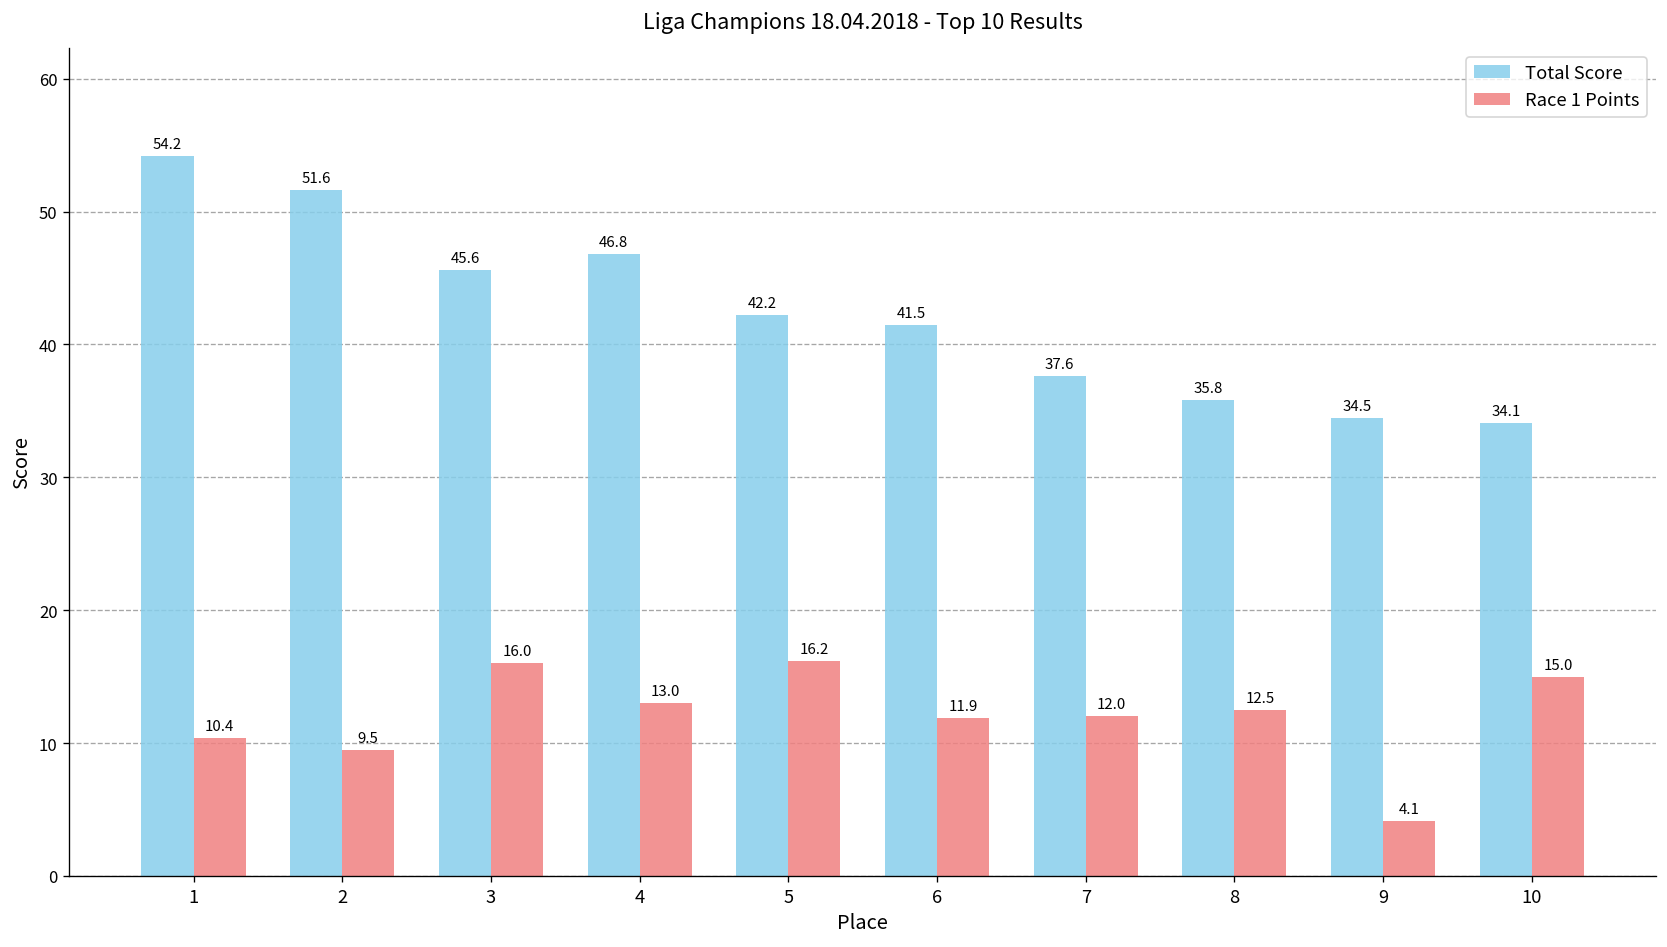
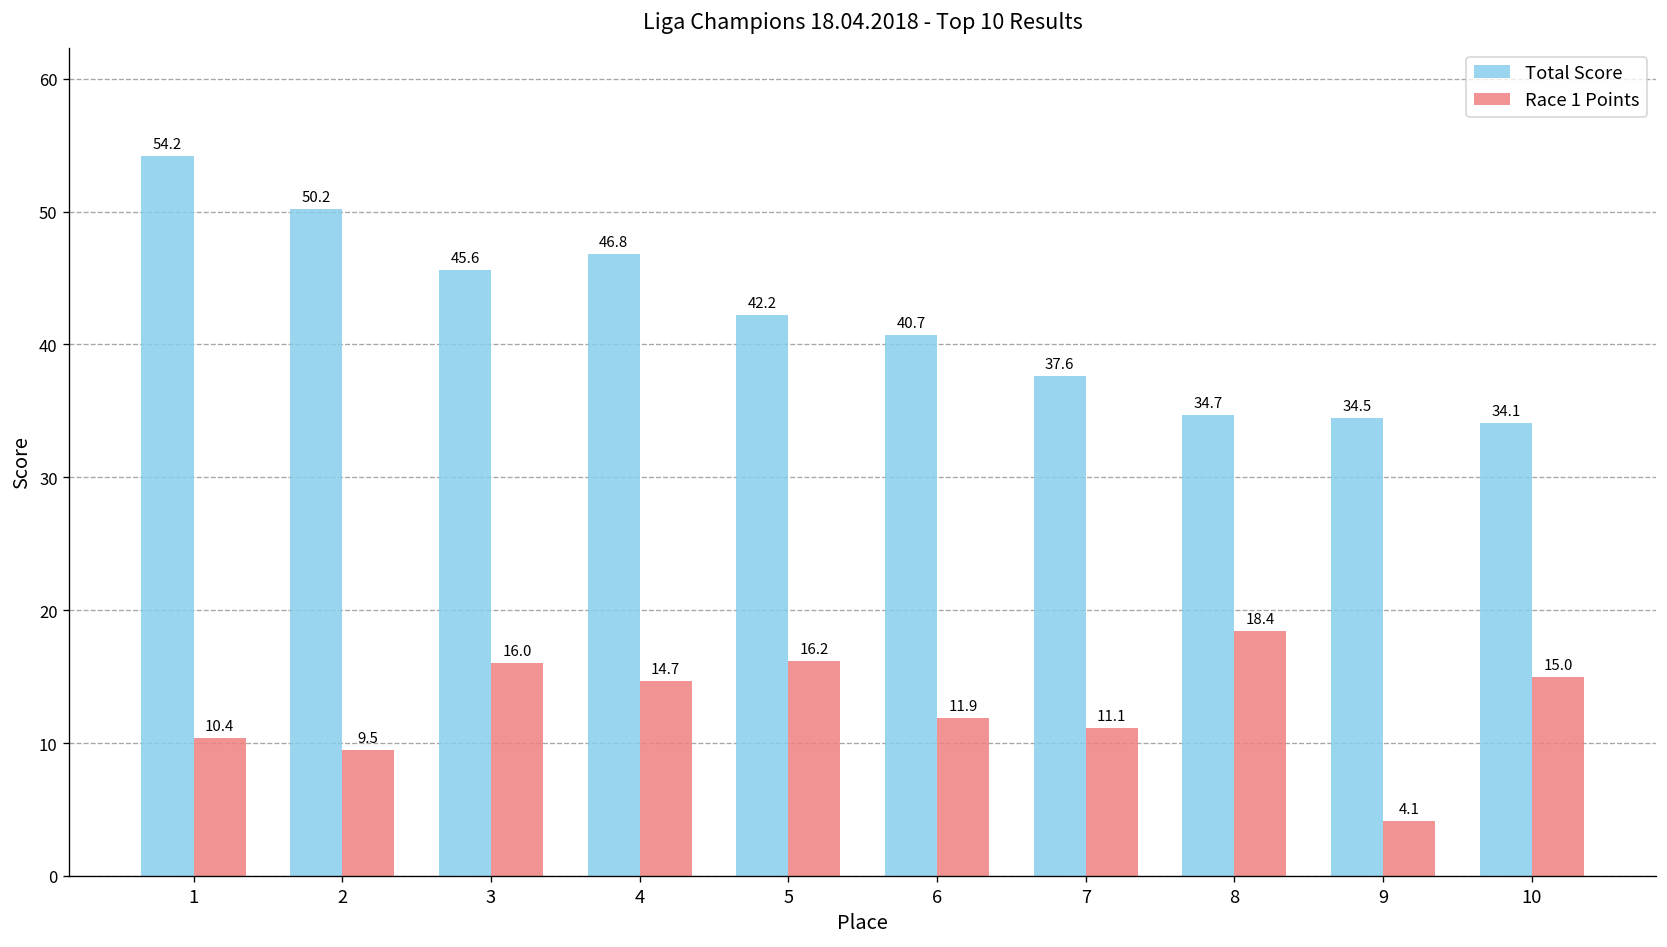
  {
    "Total Score": {
      "1": 54.2,
-     "2": 51.6,
+     "2": 50.2,
      "3": 45.6,
      "4": 46.8,
      "5": 42.2,
-     "6": 41.5,
+     "6": 40.7,
      "7": 37.6,
-     "8": 35.8,
+     "8": 34.7,
      "9": 34.5,
      "10": 34.1
    },
    "Race 1 Points": {
      "1": 10.4,
      "2": 9.5,
      "3": 16.0,
-     "4": 13.0,
+     "4": 14.7,
      "5": 16.2,
      "6": 11.9,
-     "7": 12.0,
-     "8": 12.5,
+     "7": 11.1,
+     "8": 18.4,
      "9": 4.1,
      "10": 15.0
    }
  }
